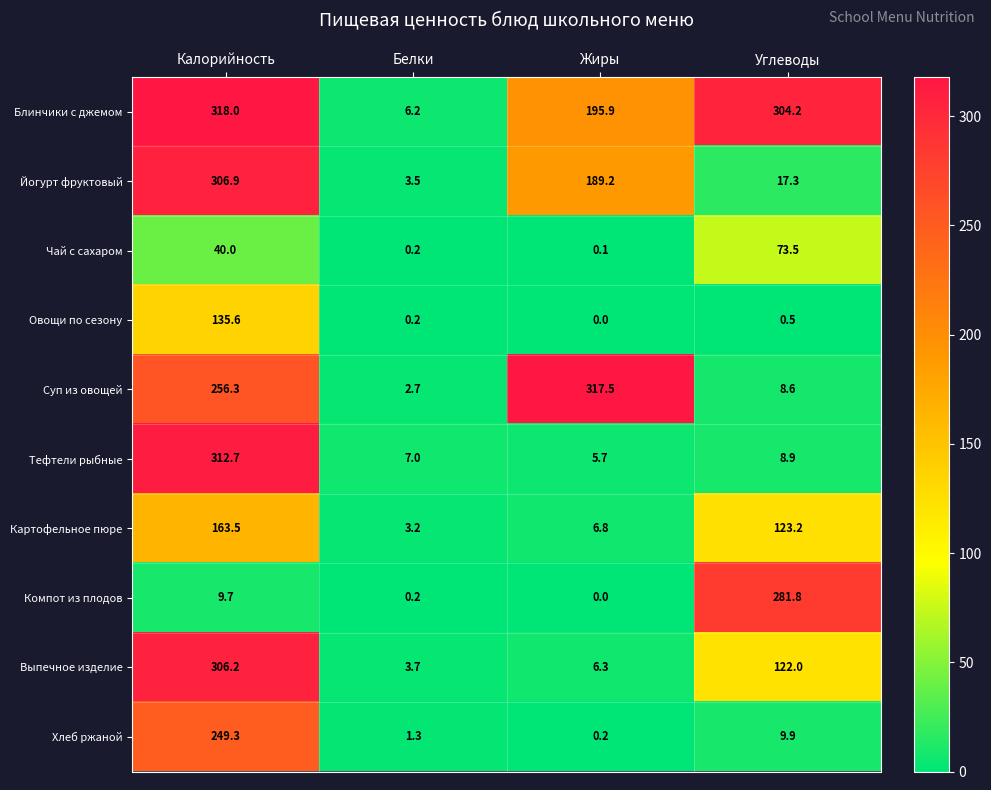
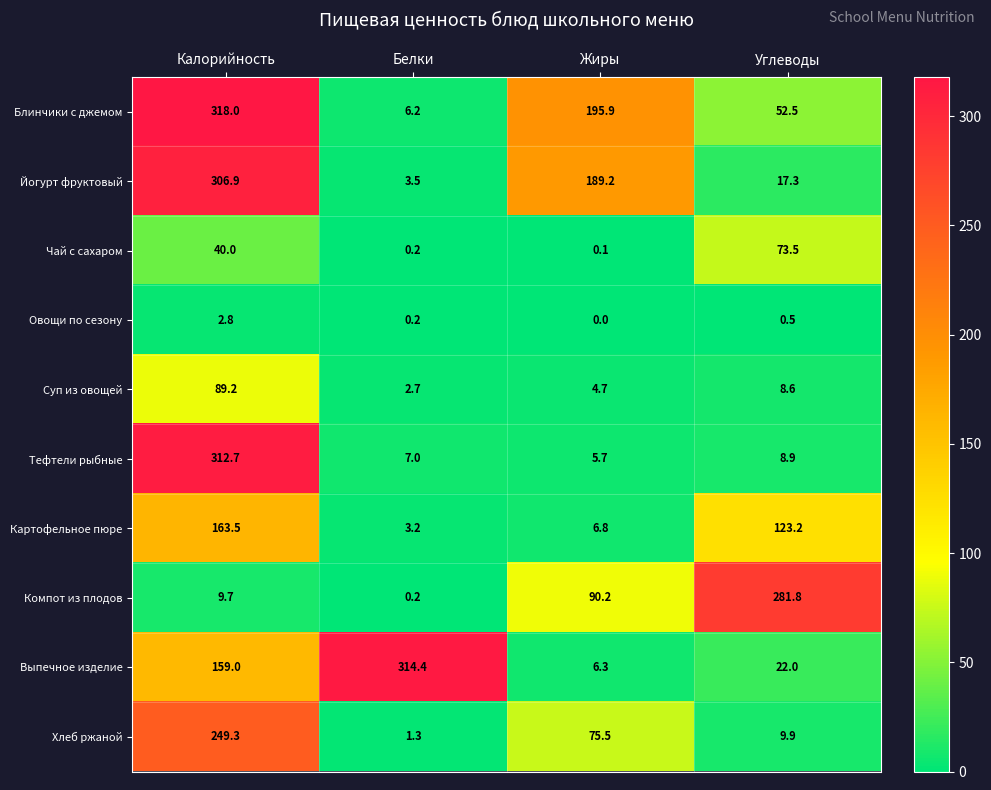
  {
    "Блинчики с джемом": {
      "Калорийность": 318.0,
      "Белки": 6.2,
      "Жиры": 195.9,
-     "Углеводы": 304.2
+     "Углеводы": 52.5
    },
    "Йогурт фруктовый": {
      "Калорийность": 306.9,
      "Белки": 3.5,
      "Жиры": 189.2,
      "Углеводы": 17.3
    },
    "Чай с сахаром": {
      "Калорийность": 40.0,
      "Белки": 0.2,
      "Жиры": 0.1,
      "Углеводы": 73.5
    },
    "Овощи по сезону": {
-     "Калорийность": 135.6,
+     "Калорийность": 2.8,
      "Белки": 0.2,
      "Жиры": 0.0,
      "Углеводы": 0.5
    },
    "Суп из овощей": {
-     "Калорийность": 256.3,
+     "Калорийность": 89.2,
      "Белки": 2.7,
-     "Жиры": 317.5,
+     "Жиры": 4.7,
      "Углеводы": 8.6
    },
    "Тефтели рыбные": {
      "Калорийность": 312.7,
      "Белки": 7.0,
      "Жиры": 5.7,
      "Углеводы": 8.9
    },
    "Картофельное пюре": {
      "Калорийность": 163.5,
      "Белки": 3.2,
      "Жиры": 6.8,
      "Углеводы": 123.2
    },
    "Компот из плодов": {
      "Калорийность": 9.7,
      "Белки": 0.2,
-     "Жиры": 0.0,
+     "Жиры": 90.2,
      "Углеводы": 281.8
    },
    "Выпечное изделие": {
-     "Калорийность": 306.2,
-     "Белки": 3.7,
+     "Калорийность": 159.0,
+     "Белки": 314.4,
      "Жиры": 6.3,
-     "Углеводы": 122.0
+     "Углеводы": 22.0
    },
    "Хлеб ржаной": {
      "Калорийность": 249.3,
      "Белки": 1.3,
-     "Жиры": 0.2,
+     "Жиры": 75.5,
      "Углеводы": 9.9
    }
  }
